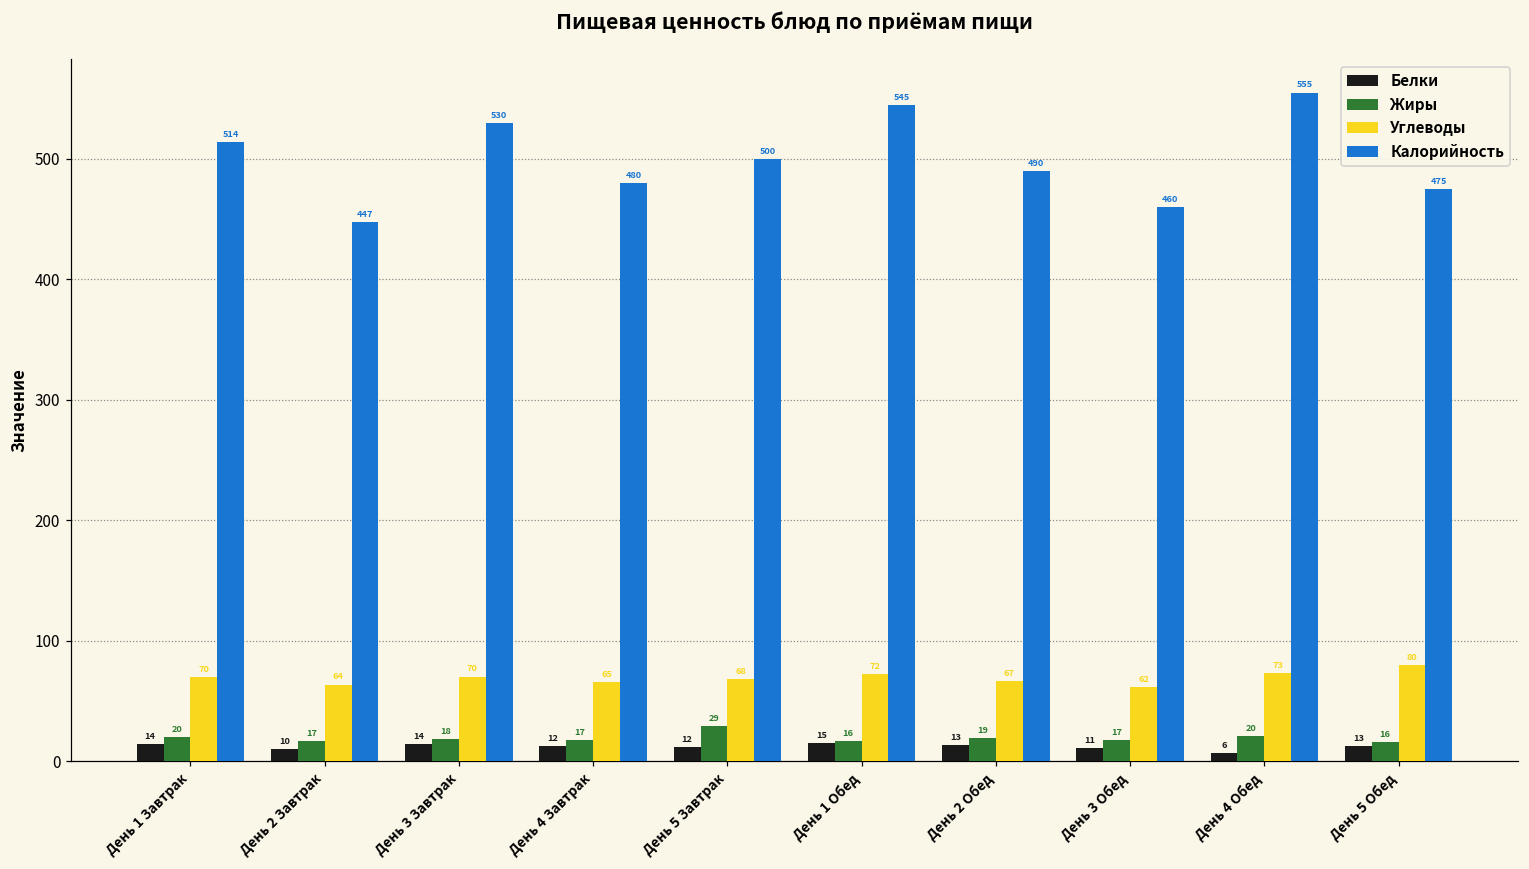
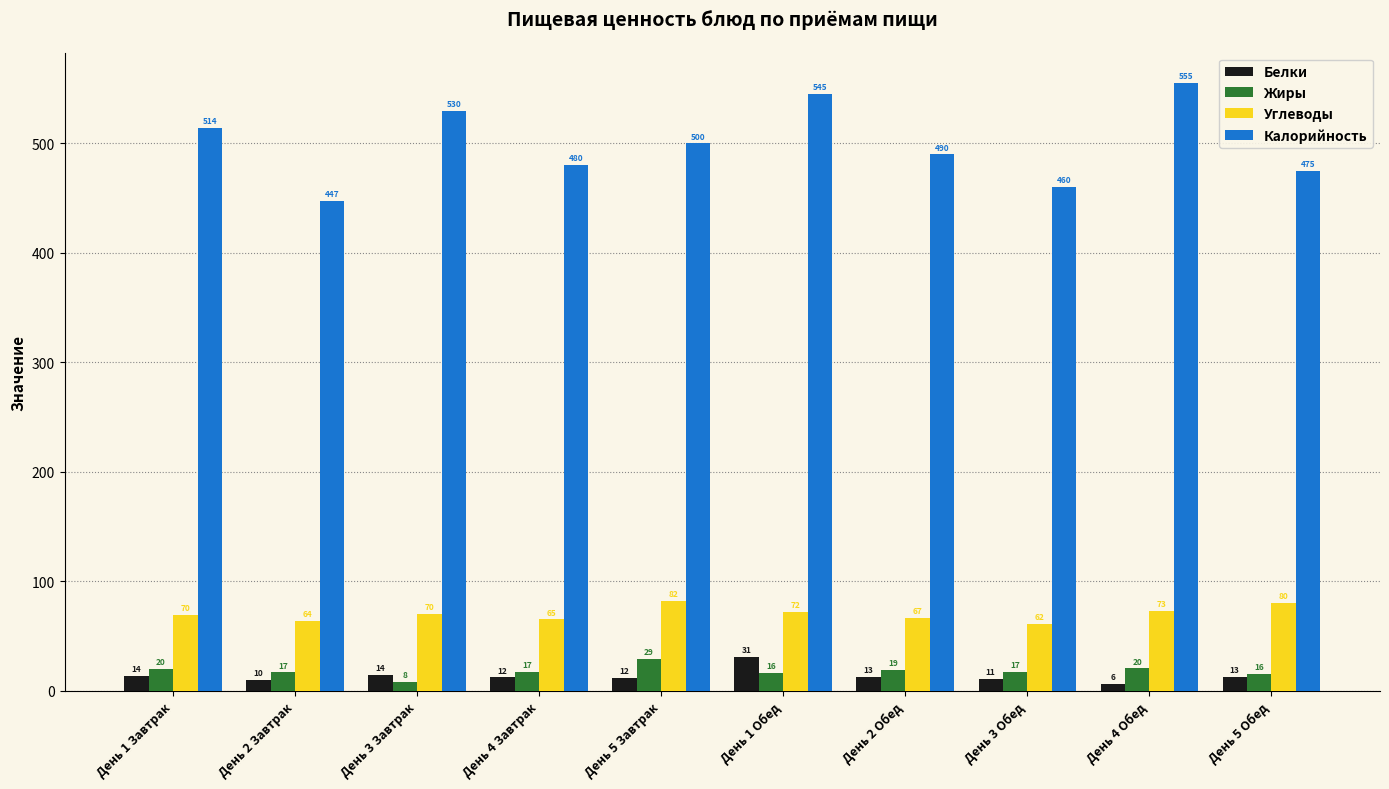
  {
    "Белки": {
      "День 1 Завтрак": 14,
      "День 2 Завтрак": 10,
      "День 3 Завтрак": 14,
      "День 4 Завтрак": 12,
      "День 5 Завтрак": 12,
-     "День 1 Обед": 15,
+     "День 1 Обед": 31,
      "День 2 Обед": 13,
      "День 3 Обед": 11,
      "День 4 Обед": 6,
      "День 5 Обед": 13
    },
    "Жиры": {
      "День 1 Завтрак": 20,
      "День 2 Завтрак": 17,
-     "День 3 Завтрак": 18,
+     "День 3 Завтрак": 8,
      "День 4 Завтрак": 17,
      "День 5 Завтрак": 29,
      "День 1 Обед": 16,
      "День 2 Обед": 19,
      "День 3 Обед": 17,
      "День 4 Обед": 20,
      "День 5 Обед": 16
    },
    "Углеводы": {
      "День 1 Завтрак": 70,
      "День 2 Завтрак": 64,
      "День 3 Завтрак": 70,
      "День 4 Завтрак": 65,
-     "День 5 Завтрак": 68,
+     "День 5 Завтрак": 82,
      "День 1 Обед": 72,
      "День 2 Обед": 67,
      "День 3 Обед": 62,
      "День 4 Обед": 73,
      "День 5 Обед": 80
    },
    "Калорийность": {
      "День 1 Завтрак": 514,
      "День 2 Завтрак": 447,
      "День 3 Завтрак": 530,
      "День 4 Завтрак": 480,
      "День 5 Завтрак": 500,
      "День 1 Обед": 545,
      "День 2 Обед": 490,
      "День 3 Обед": 460,
      "День 4 Обед": 555,
      "День 5 Обед": 475
    }
  }
